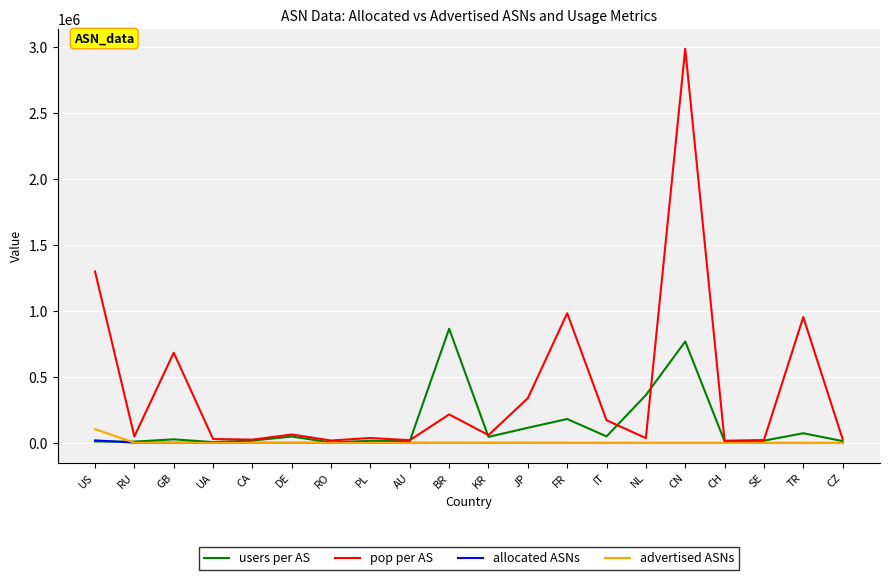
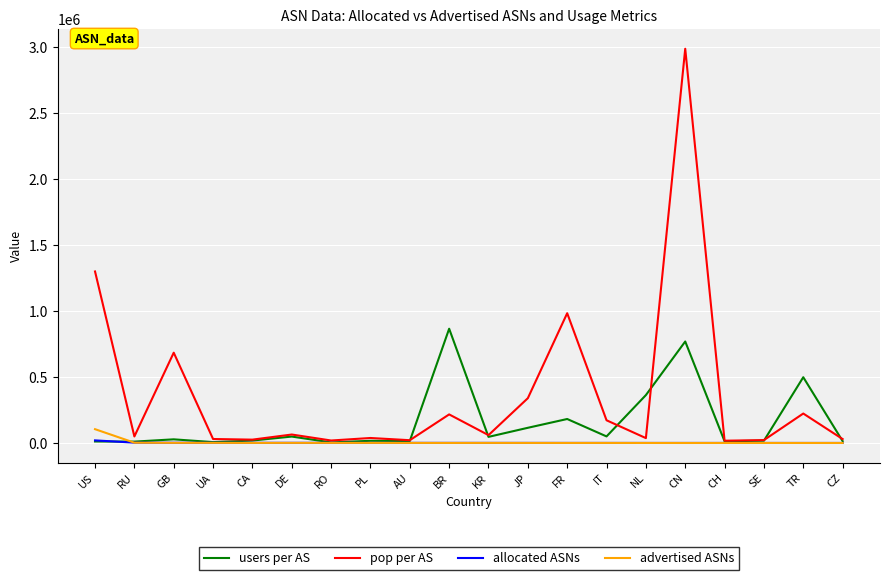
  {
    "users per AS": {
      "GB": 30000,
      "BR": 870000,
      "JP": 120000,
      "FR": 180000,
      "IT": 50000,
      "NL": 360000,
      "CN": 770000,
-     "TR": 70000
+     "TR": 500000
    },
    "pop per AS": {
      "US": 1300000,
      "RU": 50000,
      "GB": 680000,
      "UA": 30000,
      "PL": 40000,
      "BR": 220000,
      "JP": 340000,
      "FR": 980000,
      "IT": 170000,
      "NL": 40000,
      "CN": 2980000,
-     "TR": 950000
+     "TR": 220000
    },
    "advertised ASNs": {
      "US": 100000
    }
  }
